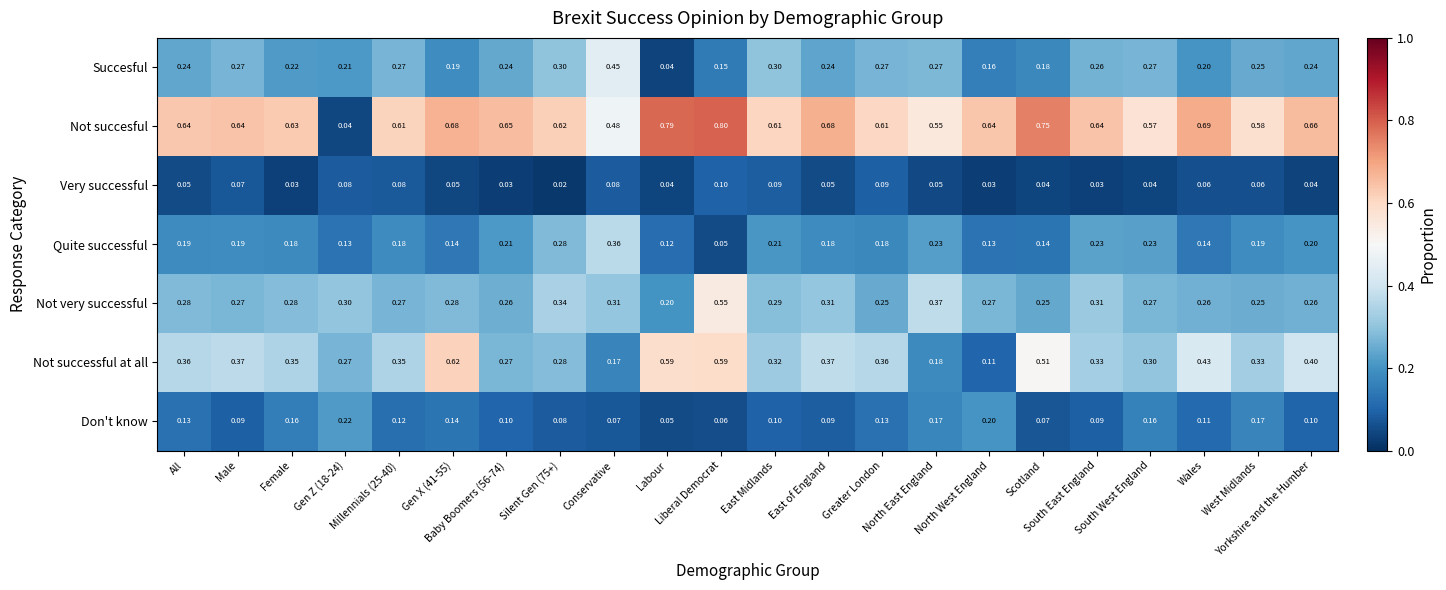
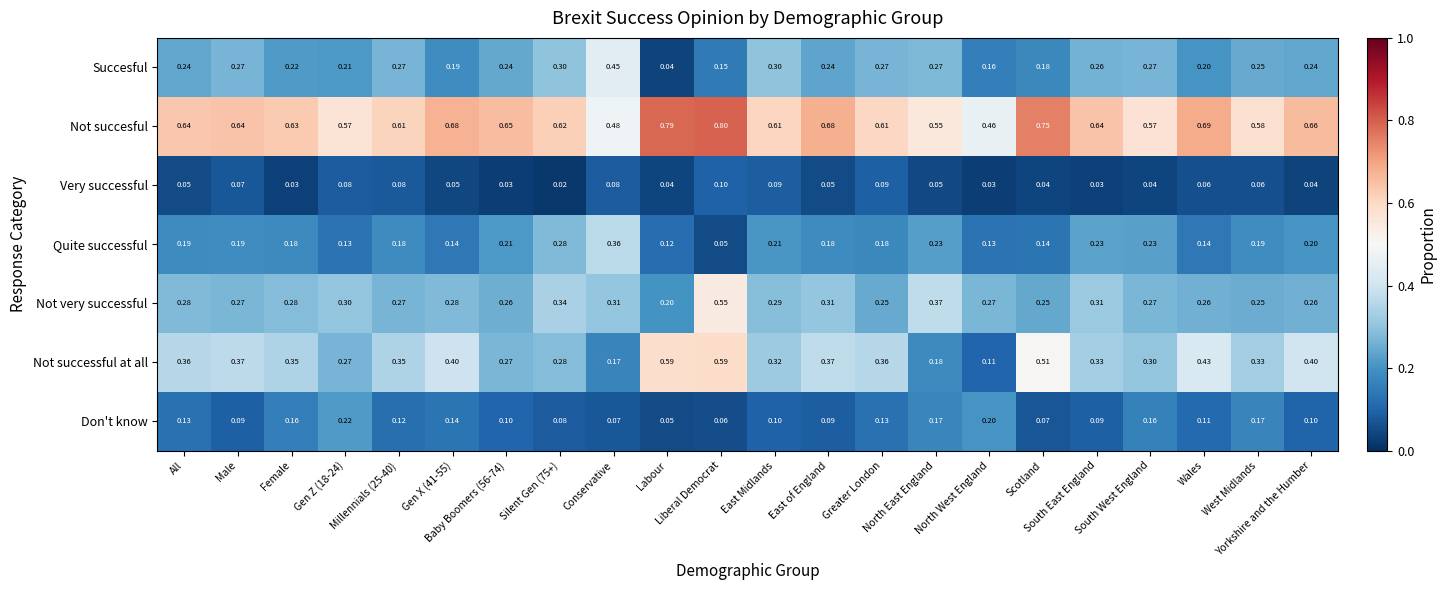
  {
    "Succesful": {
      "All": 0.24,
      "Male": 0.27,
      "Female": 0.22,
      "Gen Z (18-24)": 0.21,
      "Millennials (25-40)": 0.27,
      "Gen X (41-55)": 0.19,
      "Baby Boomers (56-74)": 0.24,
      "Silent Gen (75+)": 0.30,
      "Conservative": 0.45,
      "Labour": 0.04,
      "Liberal Democrat": 0.15,
      "East Midlands": 0.30,
      "East of England": 0.24,
      "Greater London": 0.27,
      "North East England": 0.27,
      "North West England": 0.16,
      "Scotland": 0.18,
      "South East England": 0.26,
      "South West England": 0.27,
      "Wales": 0.20,
      "West Midlands": 0.25,
      "Yorkshire and the Humber": 0.24
    },
    "Not succesful": {
      "All": 0.64,
      "Male": 0.64,
      "Female": 0.63,
-     "Gen Z (18-24)": 0.04,
+     "Gen Z (18-24)": 0.57,
      "Millennials (25-40)": 0.61,
      "Gen X (41-55)": 0.68,
      "Baby Boomers (56-74)": 0.65,
      "Silent Gen (75+)": 0.62,
      "Conservative": 0.48,
      "Labour": 0.79,
      "Liberal Democrat": 0.80,
      "East Midlands": 0.61,
      "East of England": 0.68,
      "Greater London": 0.61,
      "North East England": 0.55,
-     "North West England": 0.64,
+     "North West England": 0.46,
      "Scotland": 0.75,
      "South East England": 0.64,
      "South West England": 0.57,
      "Wales": 0.69,
      "West Midlands": 0.58,
      "Yorkshire and the Humber": 0.66
    },
    "Very successful": {
      "All": 0.05,
      "Male": 0.07,
      "Female": 0.03,
      "Gen Z (18-24)": 0.08,
      "Millennials (25-40)": 0.08,
      "Gen X (41-55)": 0.05,
      "Baby Boomers (56-74)": 0.03,
      "Silent Gen (75+)": 0.02,
      "Conservative": 0.08,
      "Labour": 0.04,
      "Liberal Democrat": 0.10,
      "East Midlands": 0.09,
      "East of England": 0.05,
      "Greater London": 0.09,
      "North East England": 0.05,
      "North West England": 0.03,
      "Scotland": 0.04,
      "South East England": 0.03,
      "South West England": 0.04,
      "Wales": 0.06,
      "West Midlands": 0.06,
      "Yorkshire and the Humber": 0.04
    },
    "Quite successful": {
      "All": 0.19,
      "Male": 0.19,
      "Female": 0.18,
      "Gen Z (18-24)": 0.13,
      "Millennials (25-40)": 0.18,
      "Gen X (41-55)": 0.14,
      "Baby Boomers (56-74)": 0.21,
      "Silent Gen (75+)": 0.28,
      "Conservative": 0.36,
      "Labour": 0.12,
      "Liberal Democrat": 0.05,
      "East Midlands": 0.21,
      "East of England": 0.18,
      "Greater London": 0.18,
      "North East England": 0.23,
      "North West England": 0.13,
      "Scotland": 0.14,
      "South East England": 0.23,
      "South West England": 0.23,
      "Wales": 0.14,
      "West Midlands": 0.19,
      "Yorkshire and the Humber": 0.20
    },
    "Not very successful": {
      "All": 0.28,
      "Male": 0.27,
      "Female": 0.28,
      "Gen Z (18-24)": 0.30,
      "Millennials (25-40)": 0.27,
      "Gen X (41-55)": 0.28,
      "Baby Boomers (56-74)": 0.26,
      "Silent Gen (75+)": 0.34,
      "Conservative": 0.31,
      "Labour": 0.20,
      "Liberal Democrat": 0.55,
      "East Midlands": 0.29,
      "East of England": 0.31,
      "Greater London": 0.25,
      "North East England": 0.37,
      "North West England": 0.27,
      "Scotland": 0.25,
      "South East England": 0.31,
      "South West England": 0.27,
      "Wales": 0.26,
      "West Midlands": 0.25,
      "Yorkshire and the Humber": 0.26
    },
    "Not successful at all": {
      "All": 0.36,
      "Male": 0.37,
      "Female": 0.35,
      "Gen Z (18-24)": 0.27,
      "Millennials (25-40)": 0.35,
-     "Gen X (41-55)": 0.62,
+     "Gen X (41-55)": 0.40,
      "Baby Boomers (56-74)": 0.27,
      "Silent Gen (75+)": 0.28,
      "Conservative": 0.17,
      "Labour": 0.59,
      "Liberal Democrat": 0.59,
      "East Midlands": 0.32,
      "East of England": 0.37,
      "Greater London": 0.36,
      "North East England": 0.18,
      "North West England": 0.11,
      "Scotland": 0.51,
      "South East England": 0.33,
      "South West England": 0.30,
      "Wales": 0.43,
      "West Midlands": 0.33,
      "Yorkshire and the Humber": 0.40
    },
    "Don't know": {
      "All": 0.13,
      "Male": 0.09,
      "Female": 0.16,
      "Gen Z (18-24)": 0.22,
      "Millennials (25-40)": 0.12,
      "Gen X (41-55)": 0.14,
      "Baby Boomers (56-74)": 0.10,
      "Silent Gen (75+)": 0.08,
      "Conservative": 0.07,
      "Labour": 0.05,
      "Liberal Democrat": 0.06,
      "East Midlands": 0.10,
      "East of England": 0.09,
      "Greater London": 0.13,
      "North East England": 0.17,
      "North West England": 0.20,
      "Scotland": 0.07,
      "South East England": 0.09,
      "South West England": 0.16,
      "Wales": 0.11,
      "West Midlands": 0.17,
      "Yorkshire and the Humber": 0.10
    }
  }
